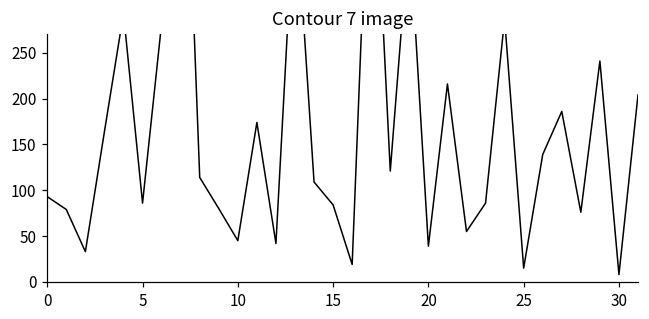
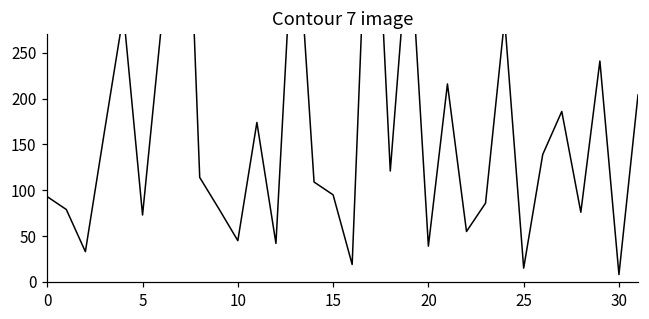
  {
    "0": 90,
-   "5": 90,
+   "5": 70,
    "10": 50,
-   "15": 80,
+   "15": 100,
    "20": 40,
    "25": 20,
    "30": 10
  }
